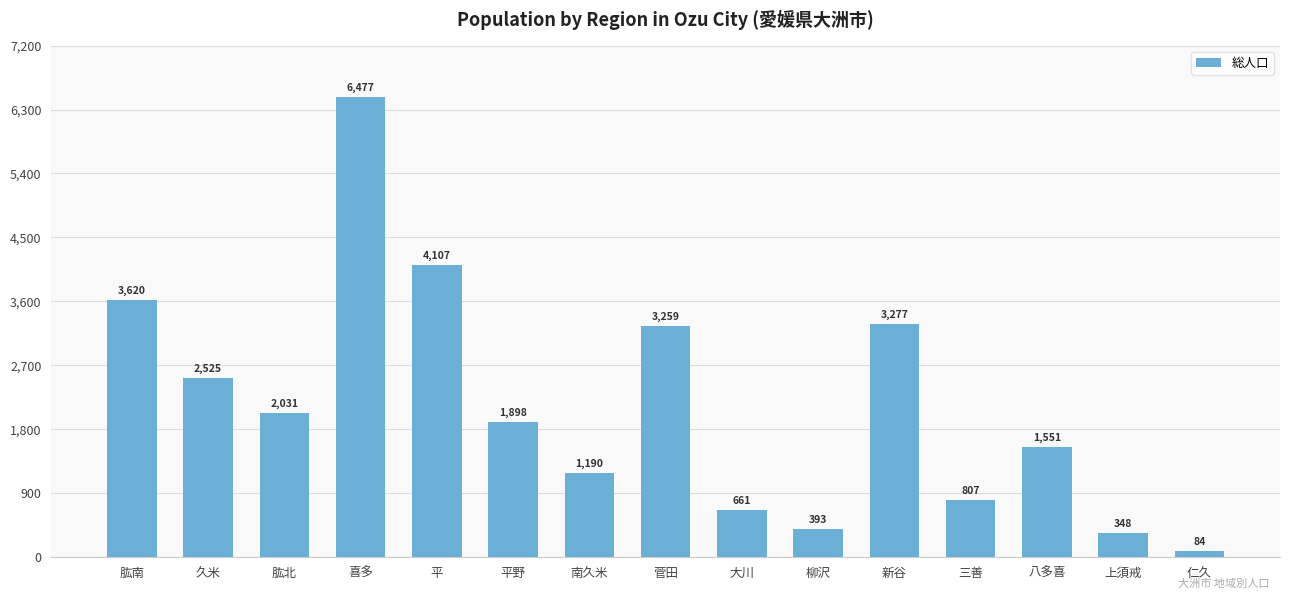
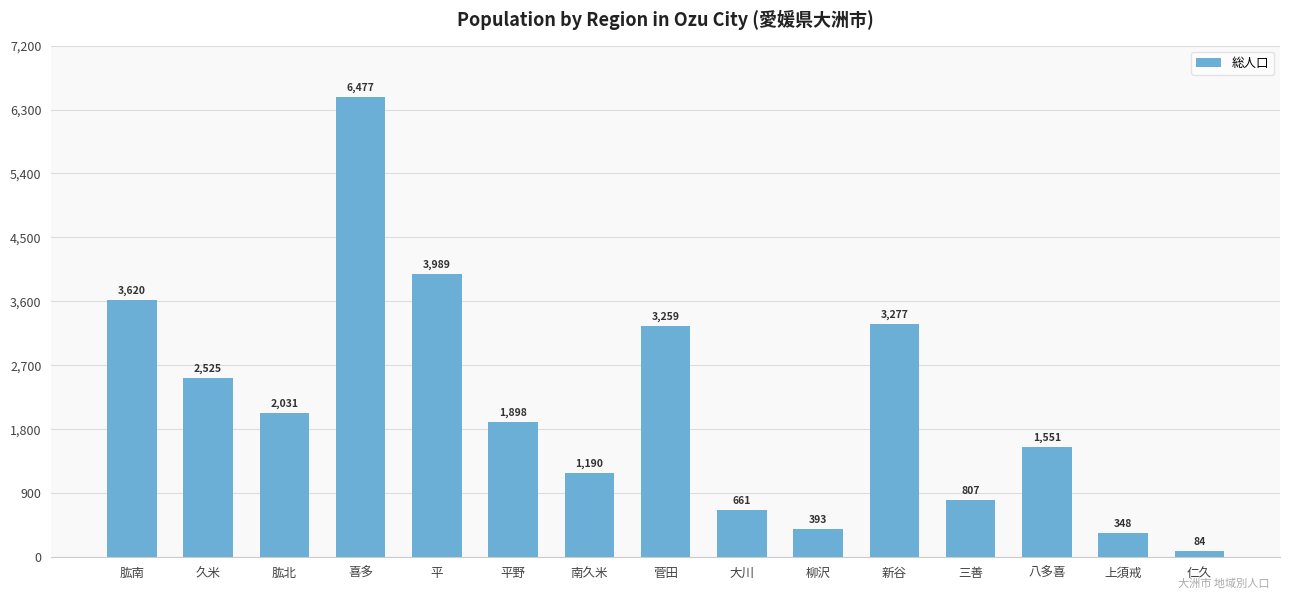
  {
    "肱南": "3,620",
    "久米": "2,525",
    "肱北": "2,031",
    "喜多": "6,477",
-   "平": "4,107",
+   "平": "3,989",
    "平野": "1,898",
    "南久米": "1,190",
    "菅田": "3,259",
    "大川": "661",
    "柳沢": "393",
    "新谷": "3,277",
    "三善": "807",
    "八多喜": "1,551",
    "上須戒": "348",
    "仁久": "84"
  }
